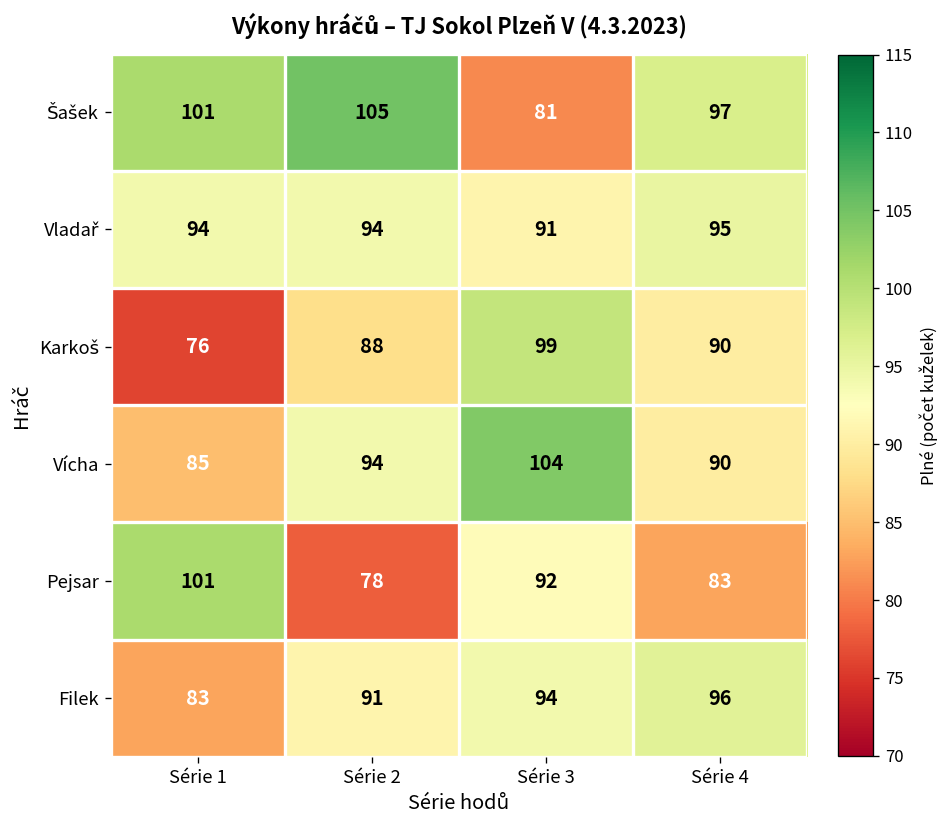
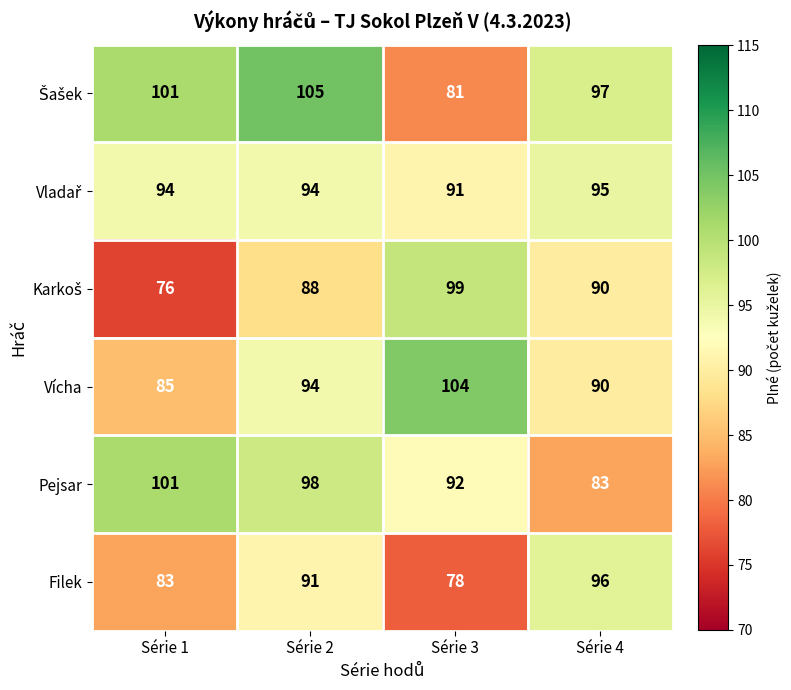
  {
    "Šašek": {
      "Série 1": 101,
      "Série 2": 105,
      "Série 3": 81,
      "Série 4": 97
    },
    "Vladař": {
      "Série 1": 94,
      "Série 2": 94,
      "Série 3": 91,
      "Série 4": 95
    },
    "Karkoš": {
      "Série 1": 76,
      "Série 2": 88,
      "Série 3": 99,
      "Série 4": 90
    },
    "Vícha": {
      "Série 1": 85,
      "Série 2": 94,
      "Série 3": 104,
      "Série 4": 90
    },
    "Pejsar": {
      "Série 1": 101,
-     "Série 2": 78,
+     "Série 2": 98,
      "Série 3": 92,
      "Série 4": 83
    },
    "Filek": {
      "Série 1": 83,
      "Série 2": 91,
-     "Série 3": 94,
+     "Série 3": 78,
      "Série 4": 96
    }
  }
